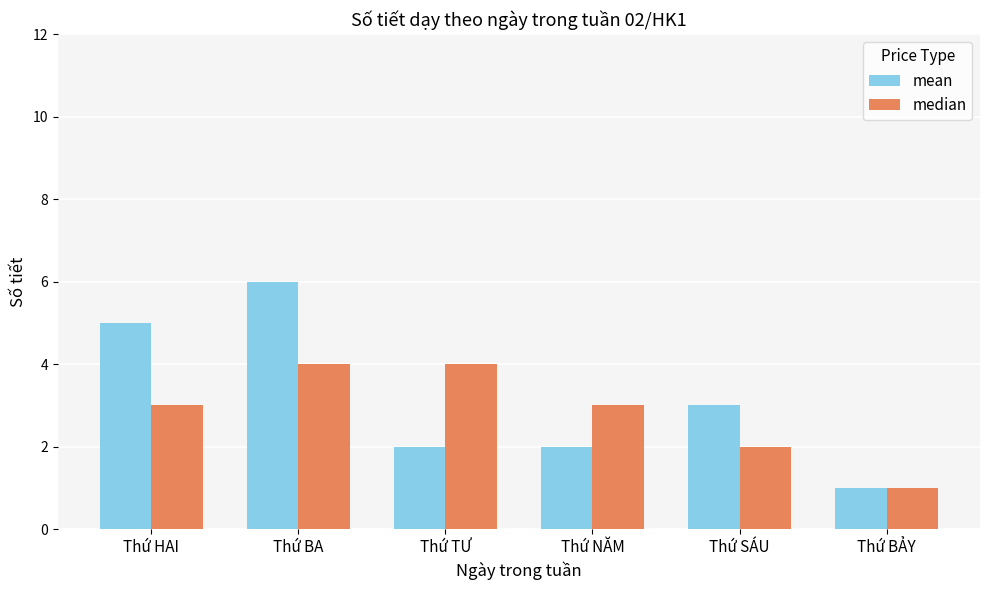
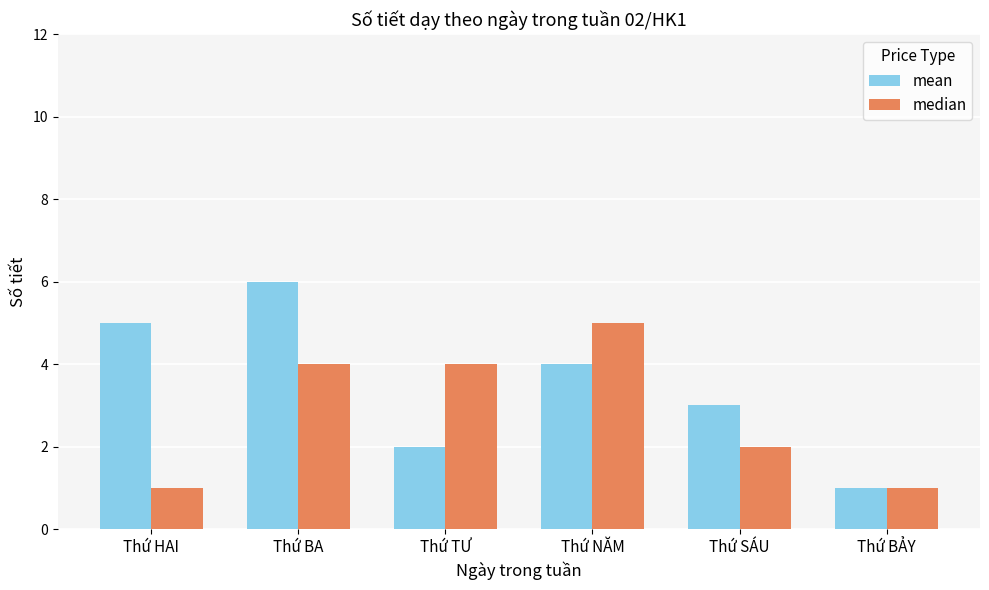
  {
    "mean": {
      "Thứ HAI": 5,
      "Thứ BA": 6,
      "Thứ TƯ": 2,
-     "Thứ NĂM": 2,
+     "Thứ NĂM": 4,
      "Thứ SÁU": 3,
      "Thứ BẢY": 1
    },
    "median": {
-     "Thứ HAI": 3,
+     "Thứ HAI": 1,
      "Thứ BA": 4,
      "Thứ TƯ": 4,
-     "Thứ NĂM": 3,
+     "Thứ NĂM": 5,
      "Thứ SÁU": 2,
      "Thứ BẢY": 1
    }
  }
